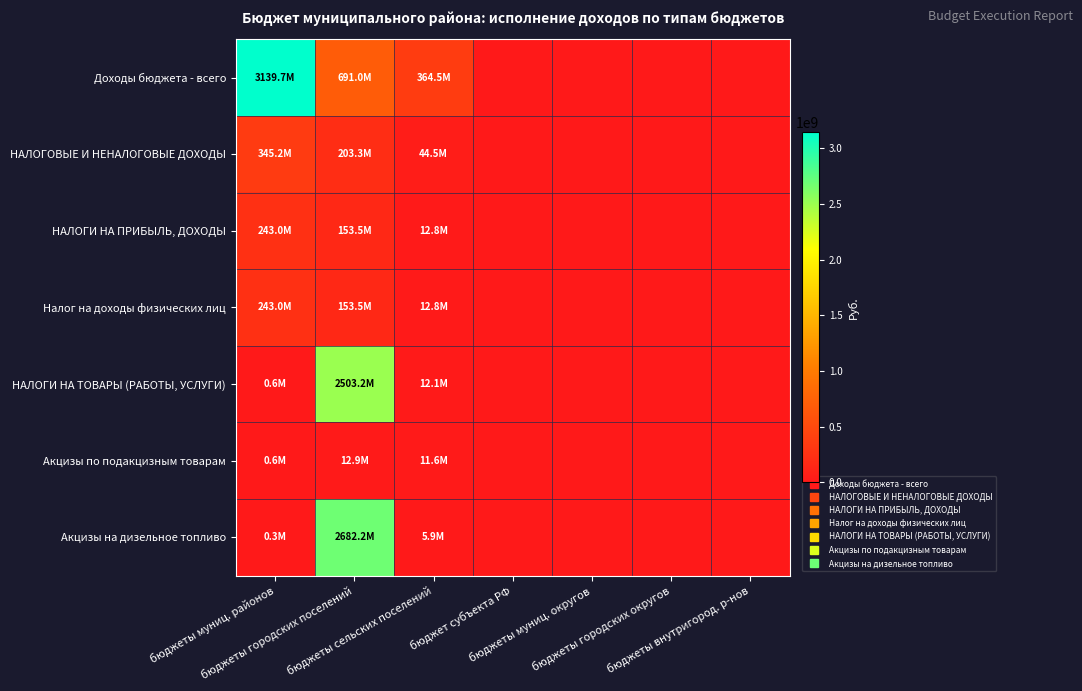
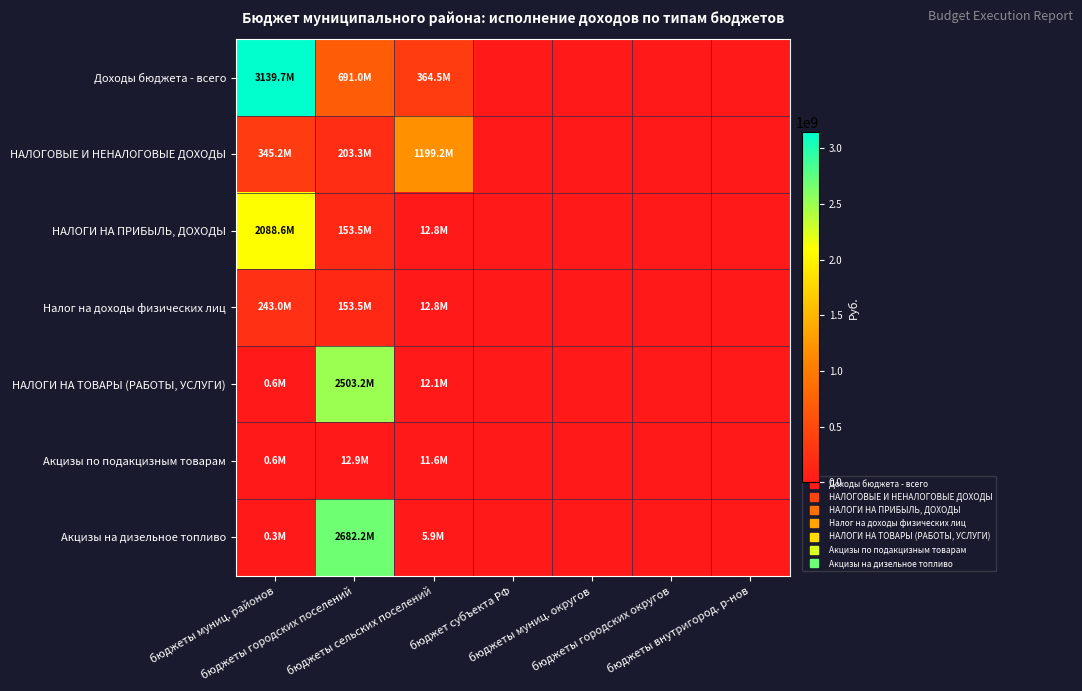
  {
    "Доходы бюджета - всего": {
      "бюджеты муниц. районов": "3139.7M",
      "бюджеты городских поселений": "691.0M",
      "бюджеты сельских поселений": "364.5M"
    },
    "НАЛОГОВЫЕ И НЕНАЛОГОВЫЕ ДОХОДЫ": {
      "бюджеты муниц. районов": "345.2M",
      "бюджеты городских поселений": "203.3M",
-     "бюджеты сельских поселений": "44.5M"
+     "бюджеты сельских поселений": "1199.2M"
    },
    "НАЛОГИ НА ПРИБЫЛЬ, ДОХОДЫ": {
-     "бюджеты муниц. районов": "243.0M",
+     "бюджеты муниц. районов": "2088.6M",
      "бюджеты городских поселений": "153.5M",
      "бюджеты сельских поселений": "12.8M"
    },
    "Налог на доходы физических лиц": {
      "бюджеты муниц. районов": "243.0M",
      "бюджеты городских поселений": "153.5M",
      "бюджеты сельских поселений": "12.8M"
    },
    "НАЛОГИ НА ТОВАРЫ (РАБОТЫ, УСЛУГИ)": {
      "бюджеты муниц. районов": "0.6M",
      "бюджеты городских поселений": "2503.2M",
      "бюджеты сельских поселений": "12.1M"
    },
    "Акцизы по подакцизным товарам": {
      "бюджеты муниц. районов": "0.6M",
      "бюджеты городских поселений": "12.9M",
      "бюджеты сельских поселений": "11.6M"
    },
    "Акцизы на дизельное топливо": {
      "бюджеты муниц. районов": "0.3M",
      "бюджеты городских поселений": "2682.2M",
      "бюджеты сельских поселений": "5.9M"
    }
  }
